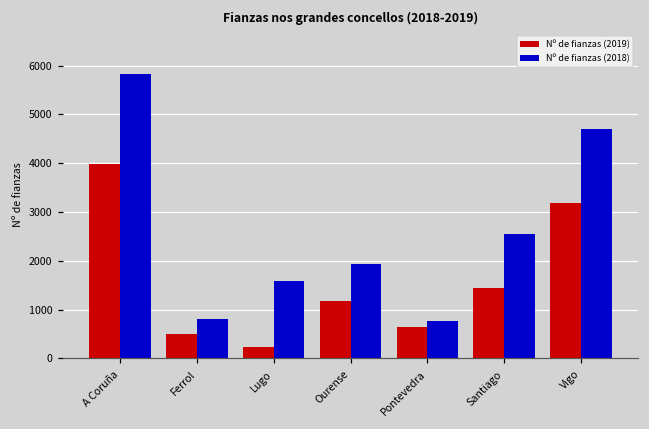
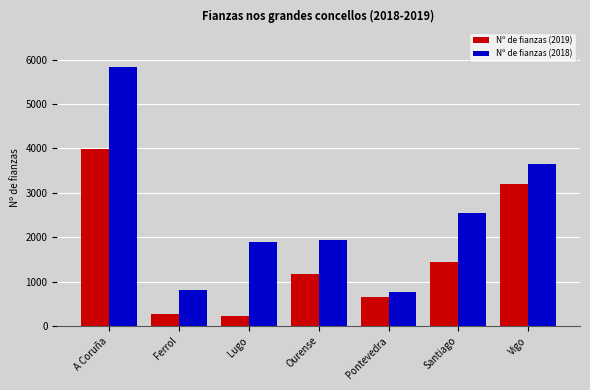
  {
    "Nº de fianzas (2019)": {
      "A Coruña": 4000,
-     "Ferrol": 500,
+     "Ferrol": 300,
      "Lugo": 200,
      "Ourense": 1200,
      "Pontevedra": 700,
      "Santiago": 1400,
      "Vigo": 3200
    },
    "Nº de fianzas (2018)": {
      "A Coruña": 5800,
      "Ferrol": 800,
-     "Lugo": 1600,
+     "Lugo": 1900,
      "Ourense": 1900,
      "Pontevedra": 800,
      "Santiago": 2600,
-     "Vigo": 4700
+     "Vigo": 3600
    }
  }
